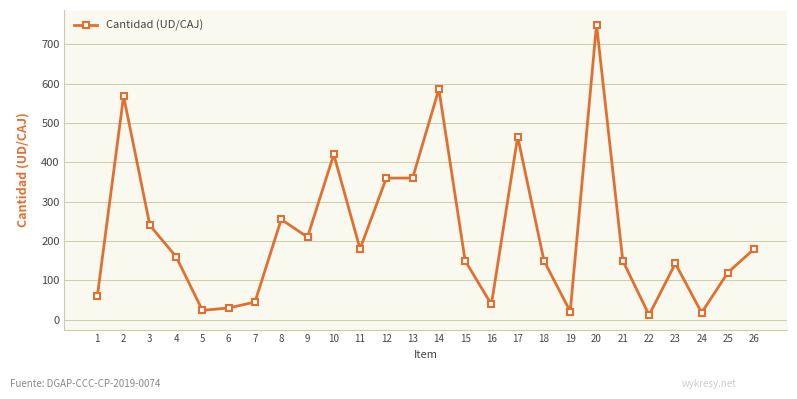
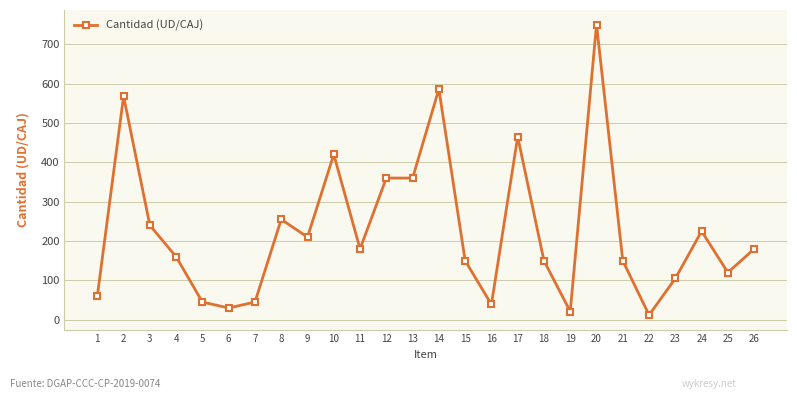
  {
    "1": 60,
    "2": 570,
    "3": 240,
    "4": 160,
-   "5": 20,
+   "5": 50,
    "6": 30,
    "7": 50,
    "8": 260,
    "9": 210,
    "10": 420,
    "11": 180,
    "12": 360,
    "13": 360,
    "14": 590,
    "15": 150,
    "16": 40,
    "17": 470,
    "18": 150,
    "19": 20,
    "20": 750,
    "21": 150,
    "22": 10,
-   "23": 140,
-   "24": 20,
+   "23": 110,
+   "24": 230,
    "25": 120,
    "26": 180
  }
